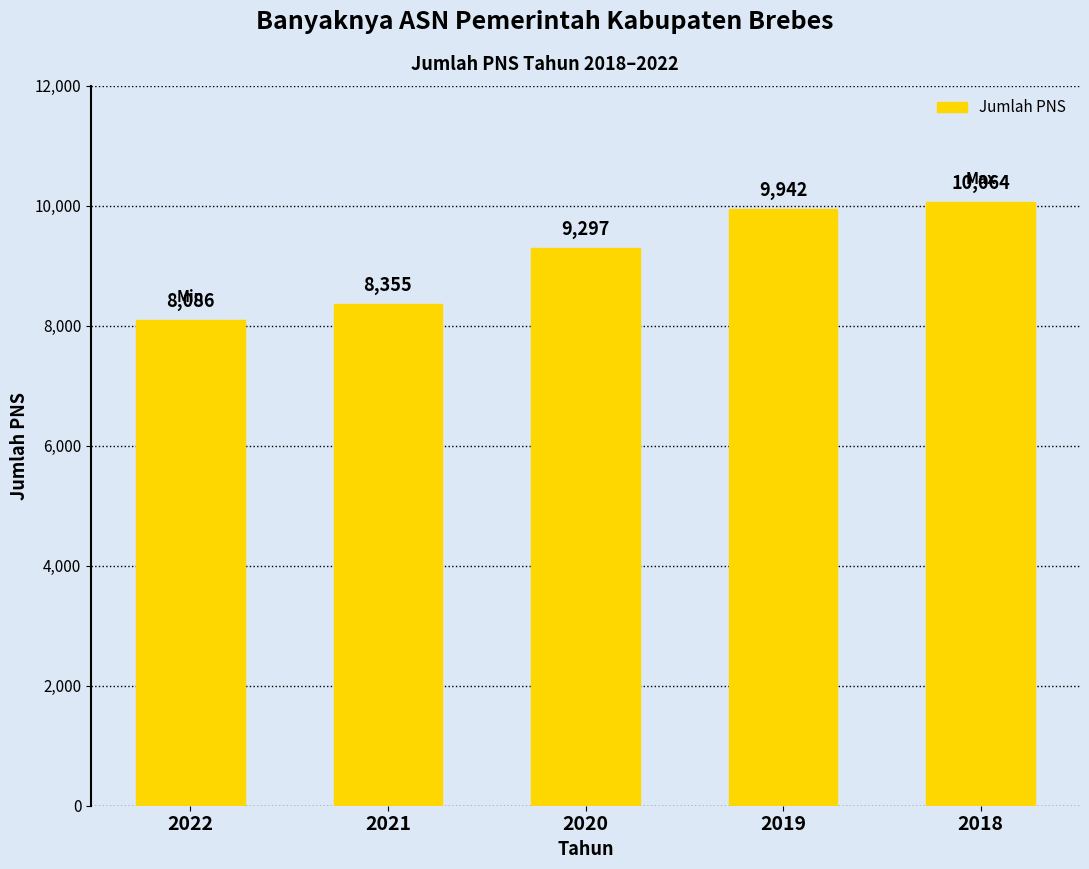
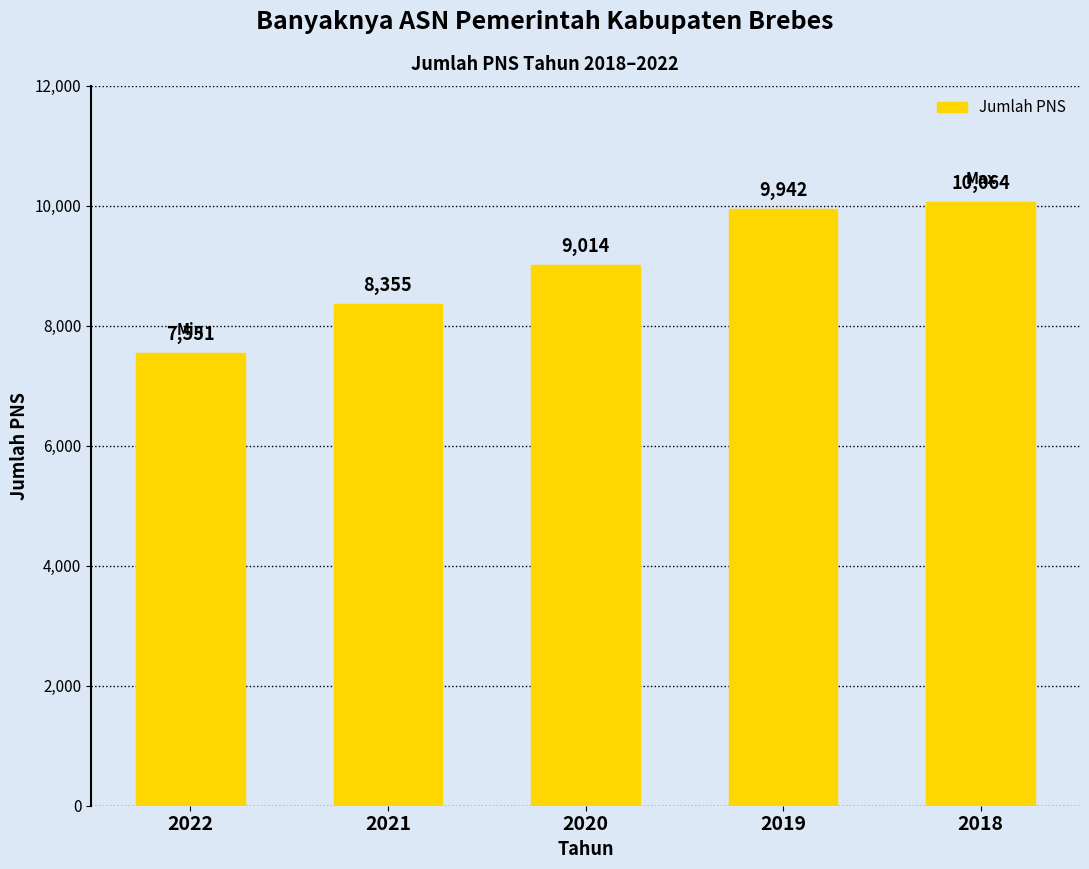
  {
-   "2022": "8,086",
+   "2022": "7,551",
    "2021": "8,355",
-   "2020": "9,297",
+   "2020": "9,014",
    "2019": "9,942"
  }
